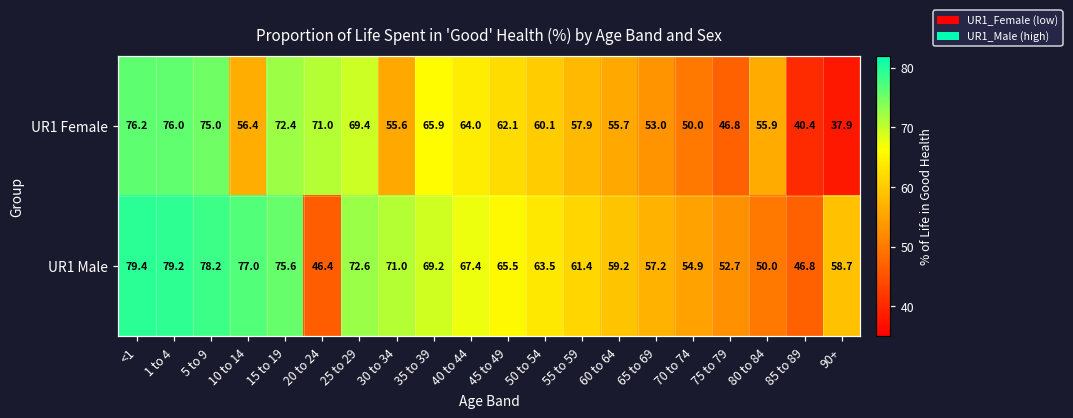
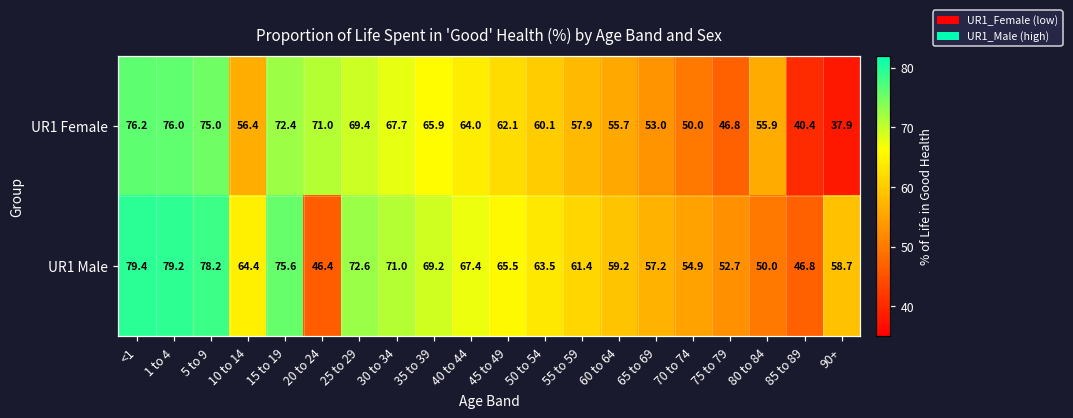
  {
    "UR1 Female": {
      "<1": 76.2,
      "1 to 4": 76.0,
      "5 to 9": 75.0,
      "10 to 14": 56.4,
      "15 to 19": 72.4,
      "20 to 24": 71.0,
      "25 to 29": 69.4,
-     "30 to 34": 55.6,
+     "30 to 34": 67.7,
      "35 to 39": 65.9,
      "40 to 44": 64.0,
      "45 to 49": 62.1,
      "50 to 54": 60.1,
      "55 to 59": 57.9,
      "60 to 64": 55.7,
      "65 to 69": 53.0,
      "70 to 74": 50.0,
      "75 to 79": 46.8,
      "80 to 84": 55.9,
      "85 to 89": 40.4,
      "90+": 37.9
    },
    "UR1 Male": {
      "<1": 79.4,
      "1 to 4": 79.2,
      "5 to 9": 78.2,
-     "10 to 14": 77.0,
+     "10 to 14": 64.4,
      "15 to 19": 75.6,
      "20 to 24": 46.4,
      "25 to 29": 72.6,
      "30 to 34": 71.0,
      "35 to 39": 69.2,
      "40 to 44": 67.4,
      "45 to 49": 65.5,
      "50 to 54": 63.5,
      "55 to 59": 61.4,
      "60 to 64": 59.2,
      "65 to 69": 57.2,
      "70 to 74": 54.9,
      "75 to 79": 52.7,
      "80 to 84": 50.0,
      "85 to 89": 46.8,
      "90+": 58.7
    }
  }
